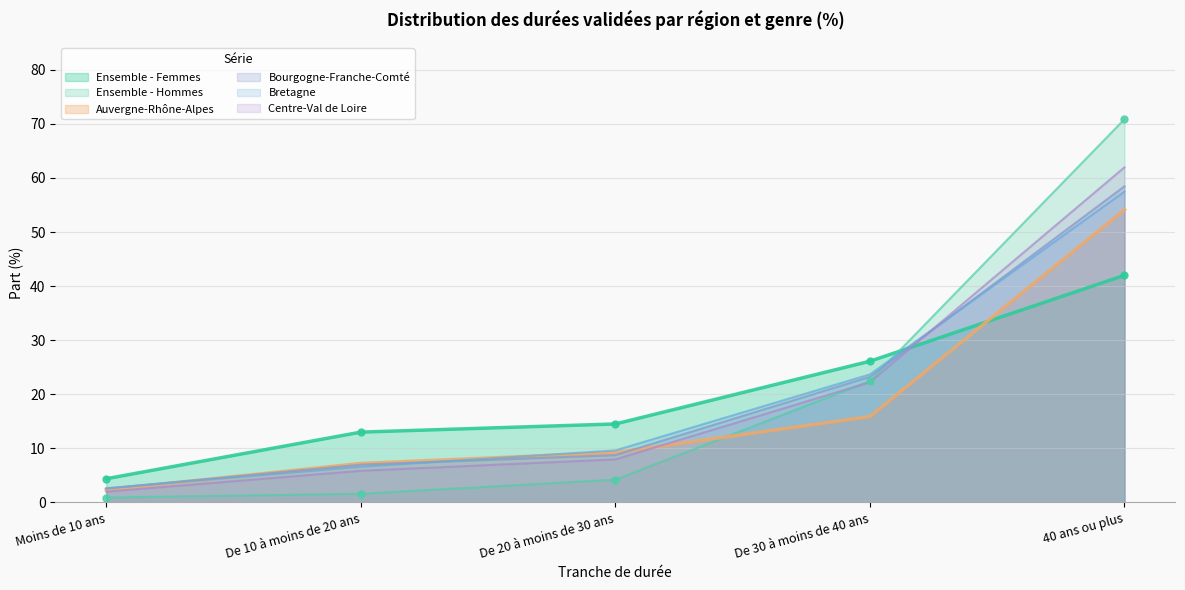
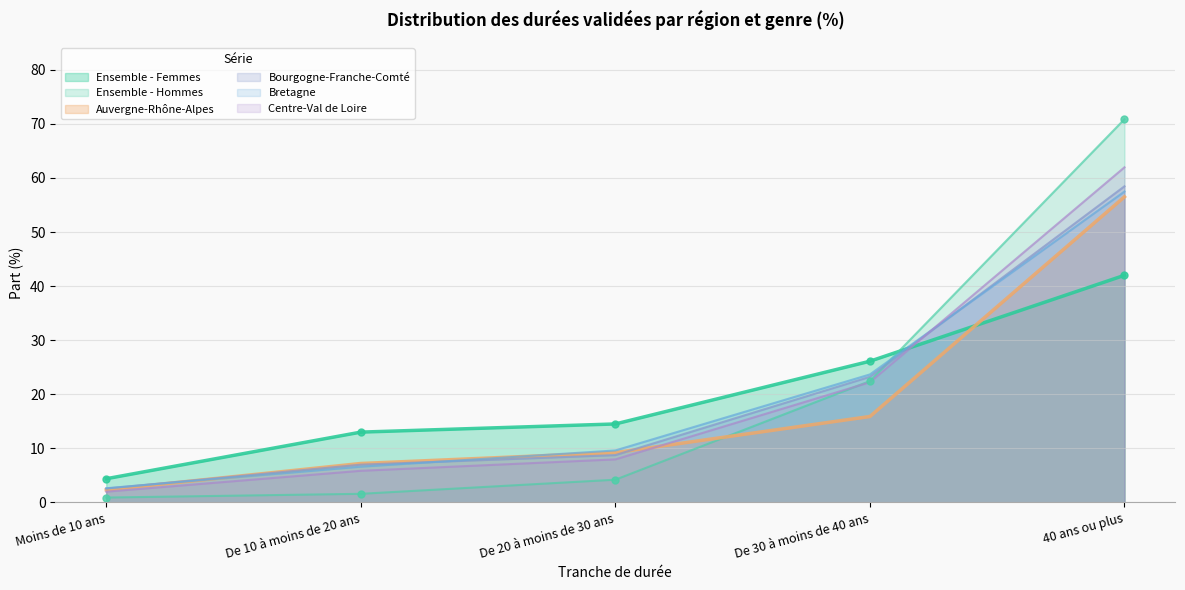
  {
    "Auvergne-Rhône-Alpes": {
      "De 30 à moins de 40 ans": 16,
-     "40 ans ou plus": 54
+     "40 ans ou plus": 57
    }
  }
